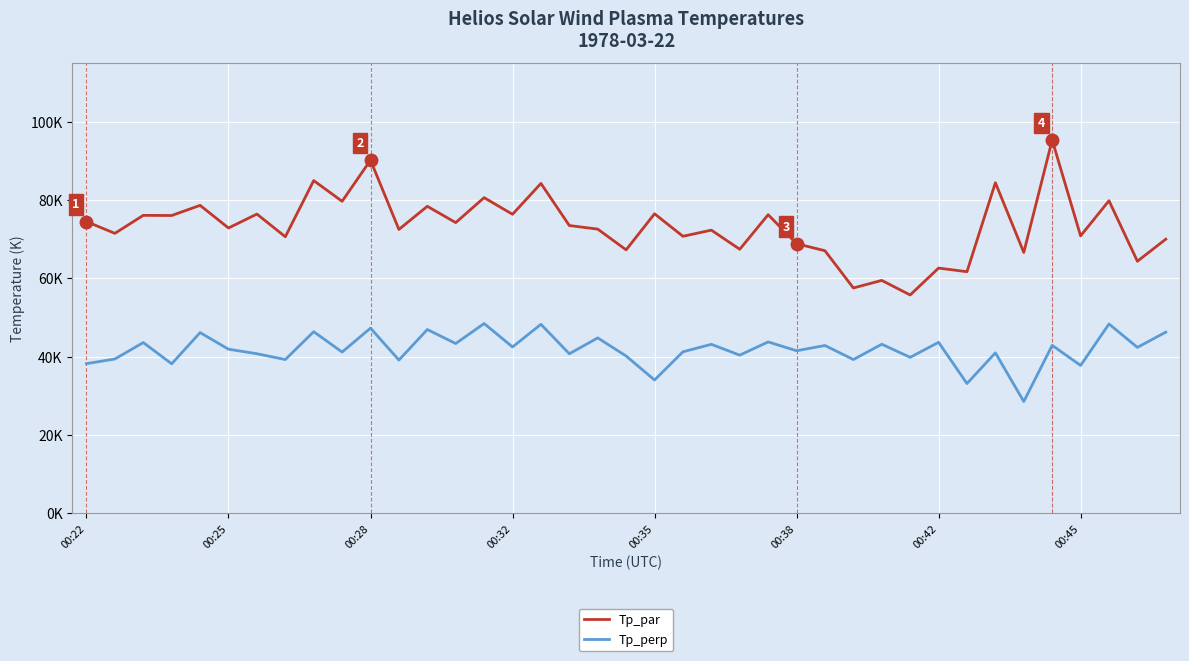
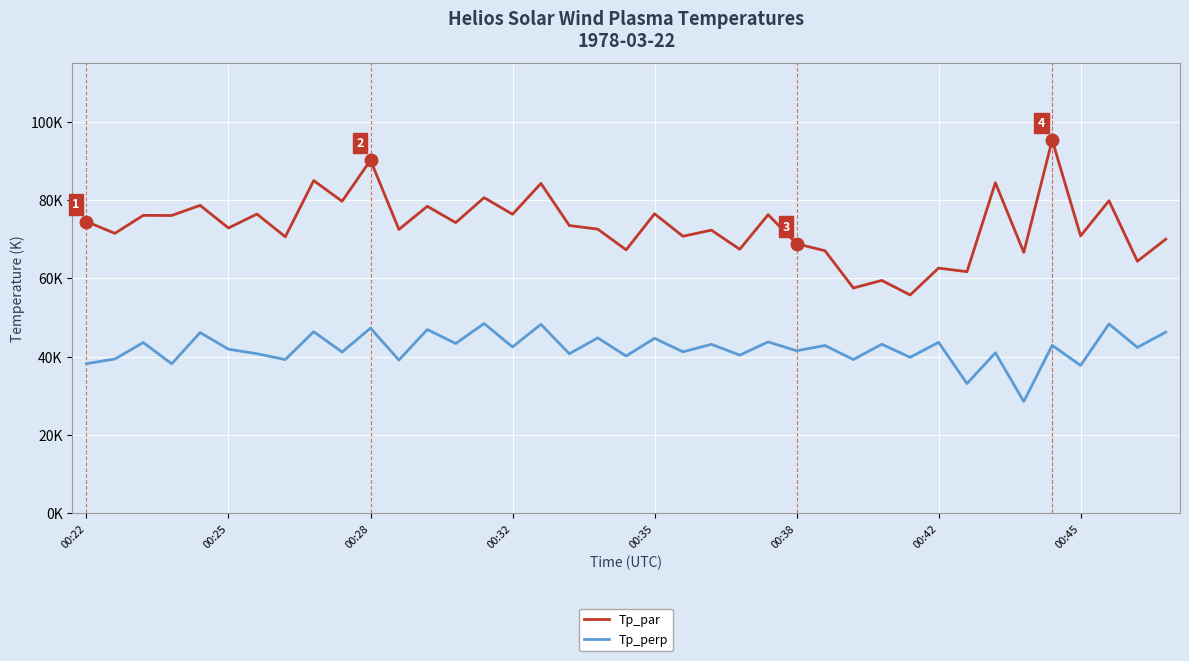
  {
    "Tp_perp": {
      "00:28": 47000,
-     "00:35": 34000,
+     "00:35": 45000,
      "00:45": 38000
    }
  }
